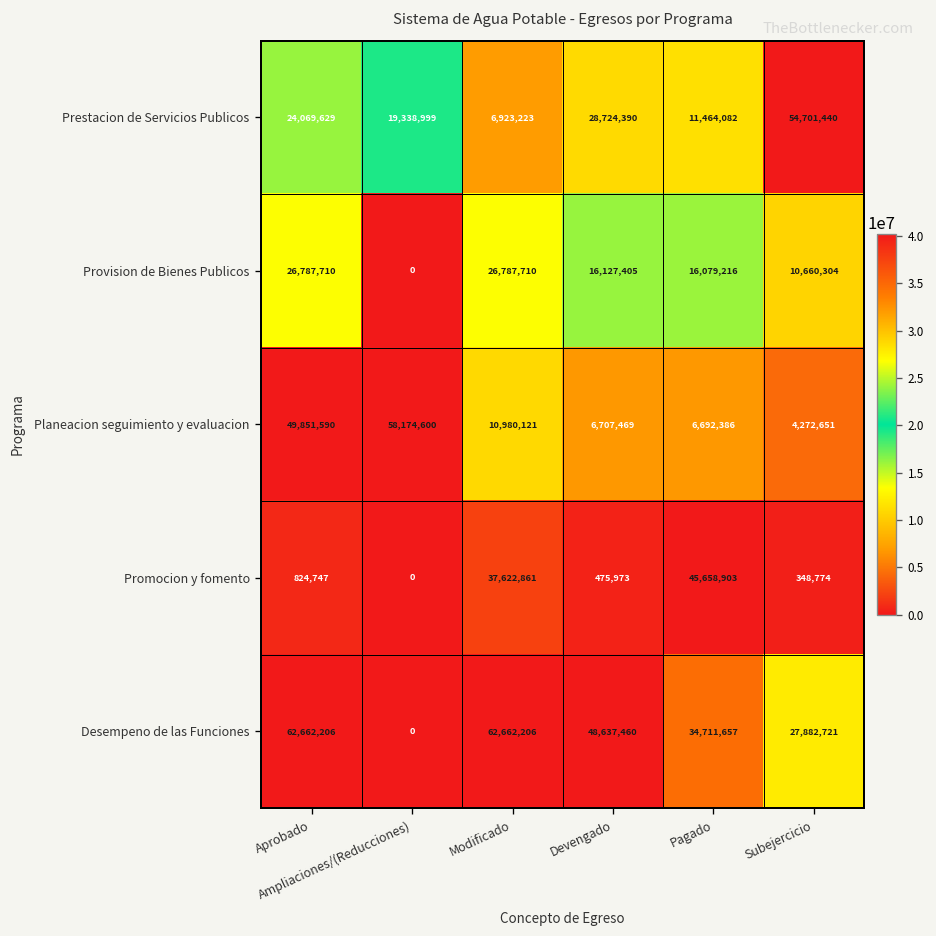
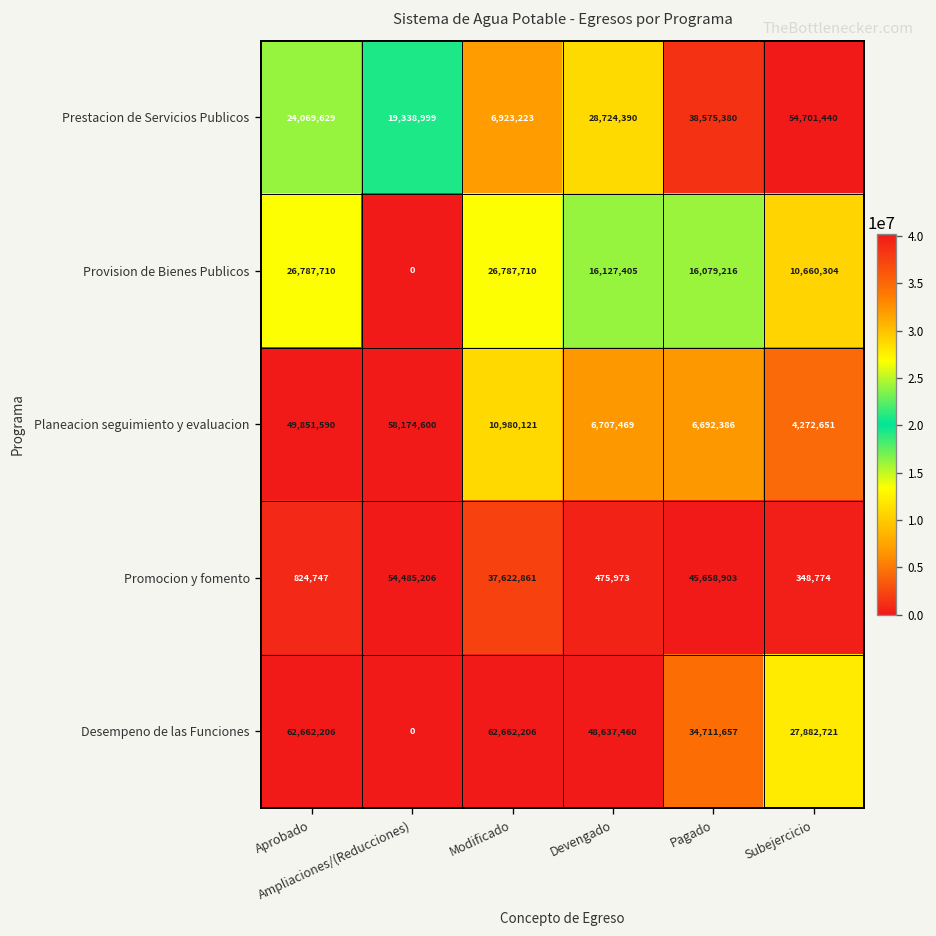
  {
    "Prestacion de Servicios Publicos": {
      "Aprobado": "24,069,629",
      "Ampliaciones/(Reducciones)": "19,338,999",
      "Modificado": "6,923,223",
      "Devengado": "28,724,390",
-     "Pagado": "11,464,082",
+     "Pagado": "38,575,380",
      "Subejercicio": "54,701,440"
    },
    "Provision de Bienes Publicos": {
      "Aprobado": "26,787,710",
      "Ampliaciones/(Reducciones)": "0",
      "Modificado": "26,787,710",
      "Devengado": "16,127,405",
      "Pagado": "16,079,216",
      "Subejercicio": "10,660,304"
    },
    "Planeacion seguimiento y evaluacion": {
      "Aprobado": "49,851,590",
      "Ampliaciones/(Reducciones)": "58,174,600",
      "Modificado": "10,980,121",
      "Devengado": "6,707,469",
      "Pagado": "6,692,386",
      "Subejercicio": "4,272,651"
    },
    "Promocion y fomento": {
      "Aprobado": "824,747",
-     "Ampliaciones/(Reducciones)": "0",
+     "Ampliaciones/(Reducciones)": "54,485,206",
      "Modificado": "37,622,861",
      "Devengado": "475,973",
      "Pagado": "45,658,903",
      "Subejercicio": "348,774"
    },
    "Desempeno de las Funciones": {
      "Aprobado": "62,662,206",
      "Ampliaciones/(Reducciones)": "0",
      "Modificado": "62,662,206",
      "Devengado": "48,637,460",
      "Pagado": "34,711,657",
      "Subejercicio": "27,882,721"
    }
  }
